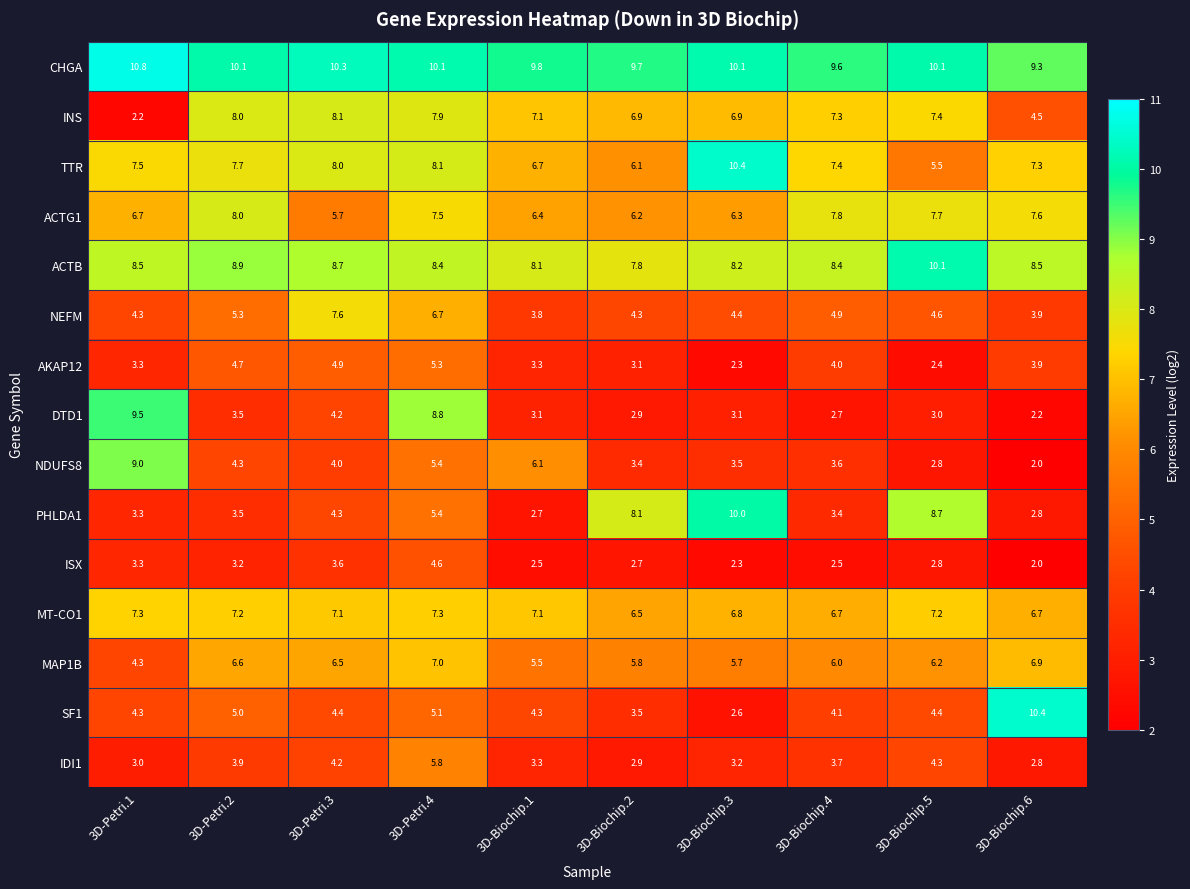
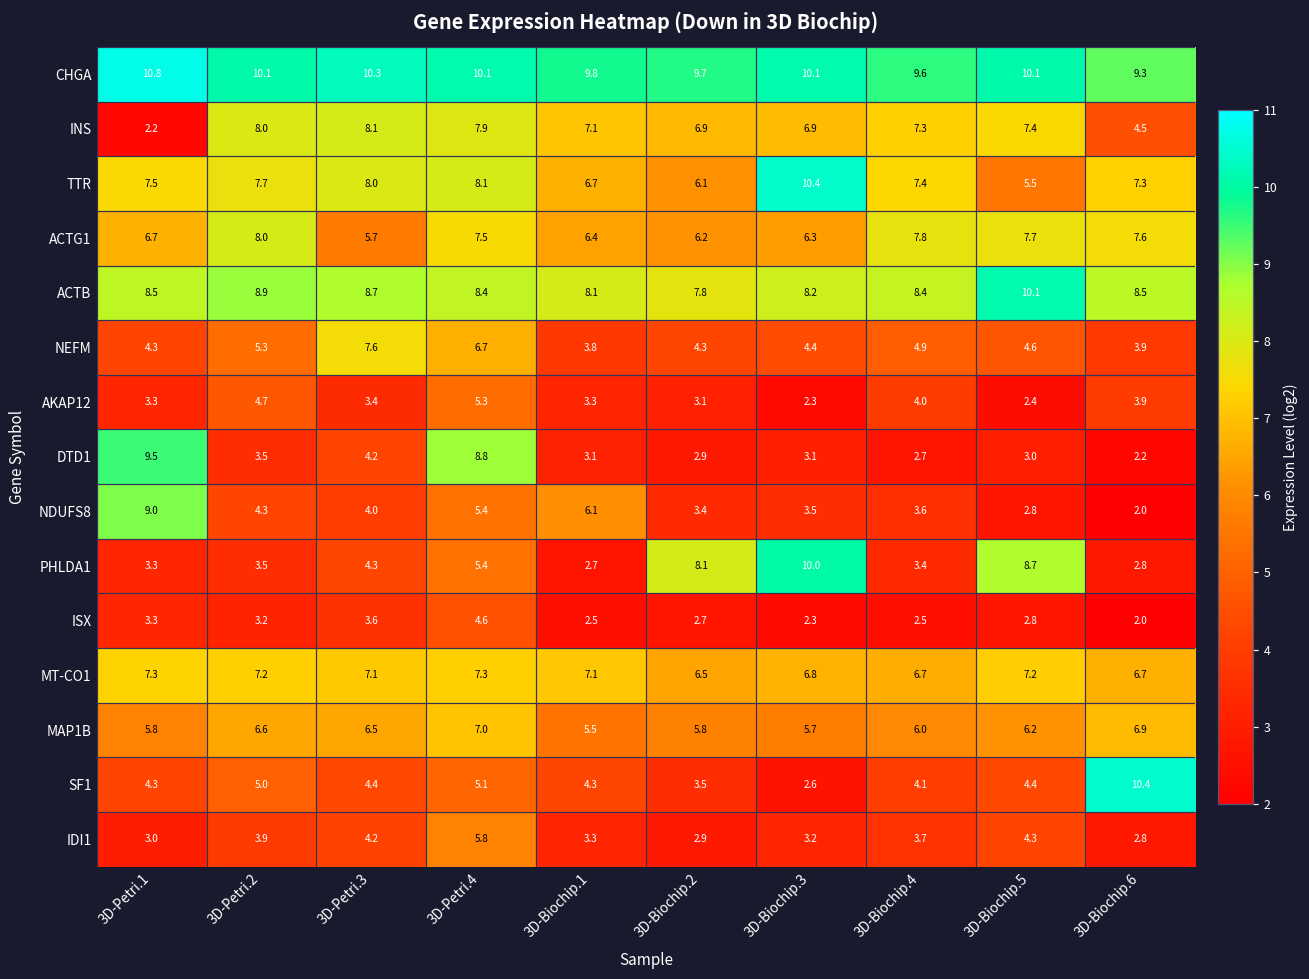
  {
    "CHGA": {
      "3D-Petri.1": 10.8,
      "3D-Petri.2": 10.1,
      "3D-Petri.3": 10.3,
      "3D-Petri.4": 10.1,
      "3D-Biochip.1": 9.8,
      "3D-Biochip.2": 9.7,
      "3D-Biochip.3": 10.1,
      "3D-Biochip.4": 9.6,
      "3D-Biochip.5": 10.1,
      "3D-Biochip.6": 9.3
    },
    "INS": {
      "3D-Petri.1": 2.2,
      "3D-Petri.2": 8.0,
      "3D-Petri.3": 8.1,
      "3D-Petri.4": 7.9,
      "3D-Biochip.1": 7.1,
      "3D-Biochip.2": 6.9,
      "3D-Biochip.3": 6.9,
      "3D-Biochip.4": 7.3,
      "3D-Biochip.5": 7.4,
      "3D-Biochip.6": 4.5
    },
    "TTR": {
      "3D-Petri.1": 7.5,
      "3D-Petri.2": 7.7,
      "3D-Petri.3": 8.0,
      "3D-Petri.4": 8.1,
      "3D-Biochip.1": 6.7,
      "3D-Biochip.2": 6.1,
      "3D-Biochip.3": 10.4,
      "3D-Biochip.4": 7.4,
      "3D-Biochip.5": 5.5,
      "3D-Biochip.6": 7.3
    },
    "ACTG1": {
      "3D-Petri.1": 6.7,
      "3D-Petri.2": 8.0,
      "3D-Petri.3": 5.7,
      "3D-Petri.4": 7.5,
      "3D-Biochip.1": 6.4,
      "3D-Biochip.2": 6.2,
      "3D-Biochip.3": 6.3,
      "3D-Biochip.4": 7.8,
      "3D-Biochip.5": 7.7,
      "3D-Biochip.6": 7.6
    },
    "ACTB": {
      "3D-Petri.1": 8.5,
      "3D-Petri.2": 8.9,
      "3D-Petri.3": 8.7,
      "3D-Petri.4": 8.4,
      "3D-Biochip.1": 8.1,
      "3D-Biochip.2": 7.8,
      "3D-Biochip.3": 8.2,
      "3D-Biochip.4": 8.4,
      "3D-Biochip.5": 10.1,
      "3D-Biochip.6": 8.5
    },
    "NEFM": {
      "3D-Petri.1": 4.3,
      "3D-Petri.2": 5.3,
      "3D-Petri.3": 7.6,
      "3D-Petri.4": 6.7,
      "3D-Biochip.1": 3.8,
      "3D-Biochip.2": 4.3,
      "3D-Biochip.3": 4.4,
      "3D-Biochip.4": 4.9,
      "3D-Biochip.5": 4.6,
      "3D-Biochip.6": 3.9
    },
    "AKAP12": {
      "3D-Petri.1": 3.3,
      "3D-Petri.2": 4.7,
-     "3D-Petri.3": 4.9,
+     "3D-Petri.3": 3.4,
      "3D-Petri.4": 5.3,
      "3D-Biochip.1": 3.3,
      "3D-Biochip.2": 3.1,
      "3D-Biochip.3": 2.3,
      "3D-Biochip.4": 4.0,
      "3D-Biochip.5": 2.4,
      "3D-Biochip.6": 3.9
    },
    "DTD1": {
      "3D-Petri.1": 9.5,
      "3D-Petri.2": 3.5,
      "3D-Petri.3": 4.2,
      "3D-Petri.4": 8.8,
      "3D-Biochip.1": 3.1,
      "3D-Biochip.2": 2.9,
      "3D-Biochip.3": 3.1,
      "3D-Biochip.4": 2.7,
      "3D-Biochip.5": 3.0,
      "3D-Biochip.6": 2.2
    },
    "NDUFS8": {
      "3D-Petri.1": 9.0,
      "3D-Petri.2": 4.3,
      "3D-Petri.3": 4.0,
      "3D-Petri.4": 5.4,
      "3D-Biochip.1": 6.1,
      "3D-Biochip.2": 3.4,
      "3D-Biochip.3": 3.5,
      "3D-Biochip.4": 3.6,
      "3D-Biochip.5": 2.8,
      "3D-Biochip.6": 2.0
    },
    "PHLDA1": {
      "3D-Petri.1": 3.3,
      "3D-Petri.2": 3.5,
      "3D-Petri.3": 4.3,
      "3D-Petri.4": 5.4,
      "3D-Biochip.1": 2.7,
      "3D-Biochip.2": 8.1,
      "3D-Biochip.3": 10.0,
      "3D-Biochip.4": 3.4,
      "3D-Biochip.5": 8.7,
      "3D-Biochip.6": 2.8
    },
    "ISX": {
      "3D-Petri.1": 3.3,
      "3D-Petri.2": 3.2,
      "3D-Petri.3": 3.6,
      "3D-Petri.4": 4.6,
      "3D-Biochip.1": 2.5,
      "3D-Biochip.2": 2.7,
      "3D-Biochip.3": 2.3,
      "3D-Biochip.4": 2.5,
      "3D-Biochip.5": 2.8,
      "3D-Biochip.6": 2.0
    },
    "MT-CO1": {
      "3D-Petri.1": 7.3,
      "3D-Petri.2": 7.2,
      "3D-Petri.3": 7.1,
      "3D-Petri.4": 7.3,
      "3D-Biochip.1": 7.1,
      "3D-Biochip.2": 6.5,
      "3D-Biochip.3": 6.8,
      "3D-Biochip.4": 6.7,
      "3D-Biochip.5": 7.2,
      "3D-Biochip.6": 6.7
    },
    "MAP1B": {
-     "3D-Petri.1": 4.3,
+     "3D-Petri.1": 5.8,
      "3D-Petri.2": 6.6,
      "3D-Petri.3": 6.5,
      "3D-Petri.4": 7.0,
      "3D-Biochip.1": 5.5,
      "3D-Biochip.2": 5.8,
      "3D-Biochip.3": 5.7,
      "3D-Biochip.4": 6.0,
      "3D-Biochip.5": 6.2,
      "3D-Biochip.6": 6.9
    },
    "SF1": {
      "3D-Petri.1": 4.3,
      "3D-Petri.2": 5.0,
      "3D-Petri.3": 4.4,
      "3D-Petri.4": 5.1,
      "3D-Biochip.1": 4.3,
      "3D-Biochip.2": 3.5,
      "3D-Biochip.3": 2.6,
      "3D-Biochip.4": 4.1,
      "3D-Biochip.5": 4.4,
      "3D-Biochip.6": 10.4
    },
    "IDI1": {
      "3D-Petri.1": 3.0,
      "3D-Petri.2": 3.9,
      "3D-Petri.3": 4.2,
      "3D-Petri.4": 5.8,
      "3D-Biochip.1": 3.3,
      "3D-Biochip.2": 2.9,
      "3D-Biochip.3": 3.2,
      "3D-Biochip.4": 3.7,
      "3D-Biochip.5": 4.3,
      "3D-Biochip.6": 2.8
    }
  }
